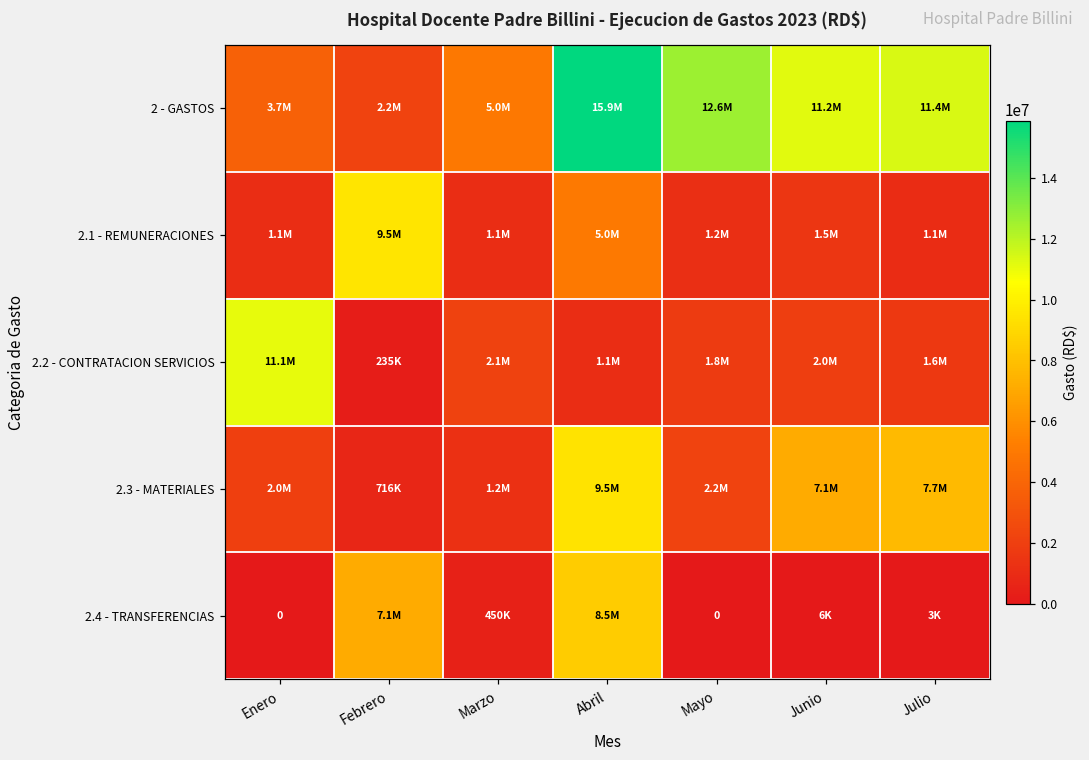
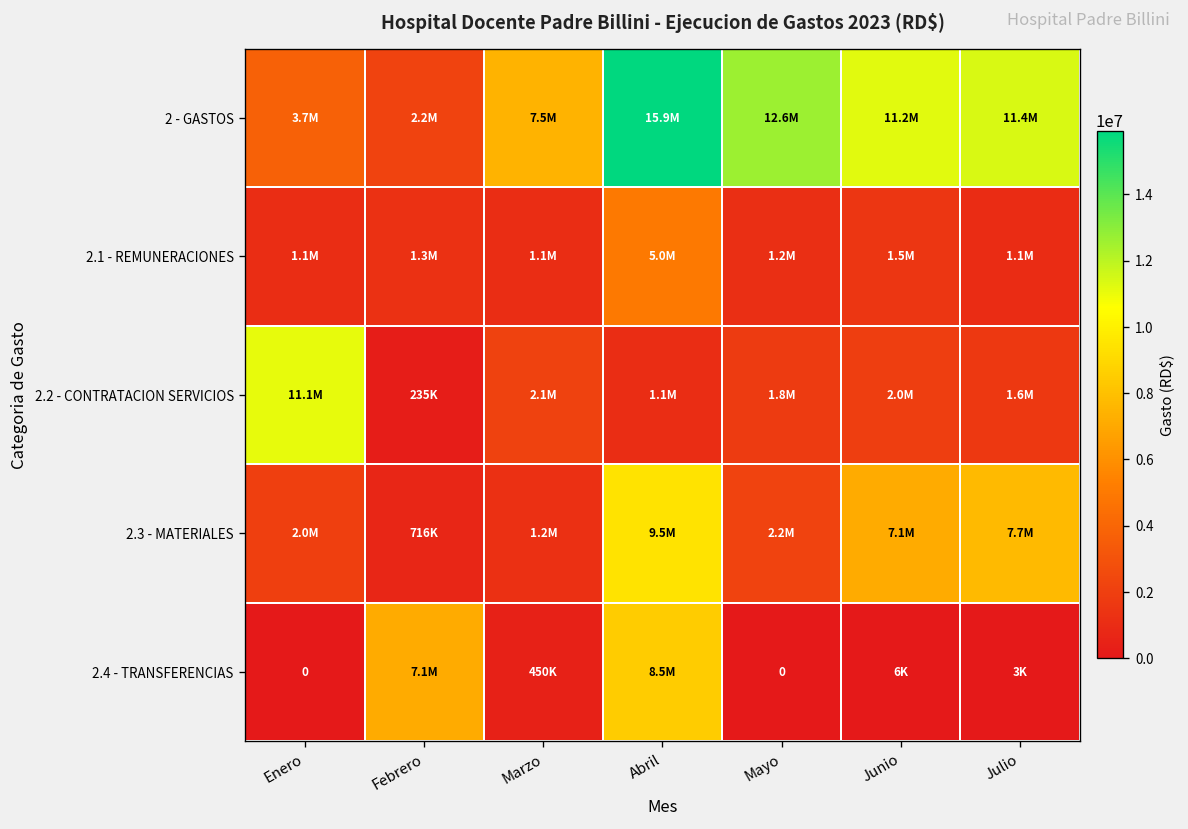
  {
    "2 - GASTOS": {
      "Enero": "3.7M",
      "Febrero": "2.2M",
-     "Marzo": "5.0M",
+     "Marzo": "7.5M",
      "Abril": "15.9M",
      "Mayo": "12.6M",
      "Junio": "11.2M",
      "Julio": "11.4M"
    },
    "2.1 - REMUNERACIONES": {
      "Enero": "1.1M",
-     "Febrero": "9.5M",
+     "Febrero": "1.3M",
      "Marzo": "1.1M",
      "Abril": "5.0M",
      "Mayo": "1.2M",
      "Junio": "1.5M",
      "Julio": "1.1M"
    },
    "2.2 - CONTRATACION SERVICIOS": {
      "Enero": "11.1M",
      "Febrero": "235K",
      "Marzo": "2.1M",
      "Abril": "1.1M",
      "Mayo": "1.8M",
      "Junio": "2.0M",
      "Julio": "1.6M"
    },
    "2.3 - MATERIALES": {
      "Enero": "2.0M",
      "Febrero": "716K",
      "Marzo": "1.2M",
      "Abril": "9.5M",
      "Mayo": "2.2M",
      "Junio": "7.1M",
      "Julio": "7.7M"
    },
    "2.4 - TRANSFERENCIAS": {
      "Enero": "0",
      "Febrero": "7.1M",
      "Marzo": "450K",
      "Abril": "8.5M",
      "Mayo": "0",
      "Junio": "6K",
      "Julio": "3K"
    }
  }
